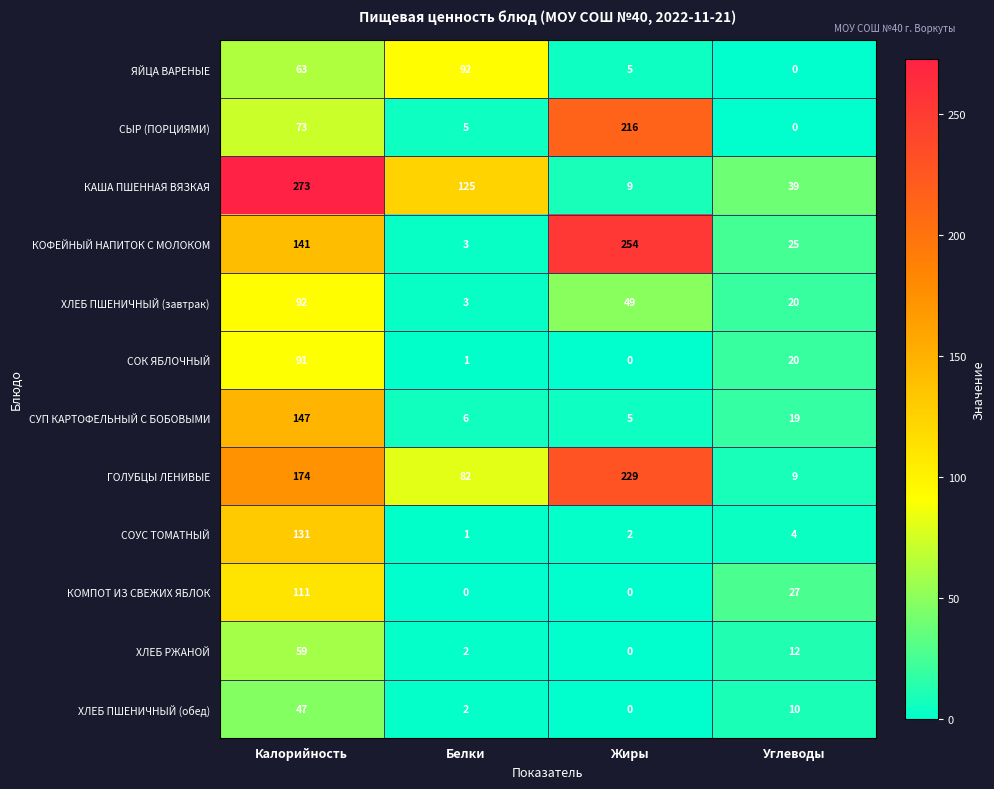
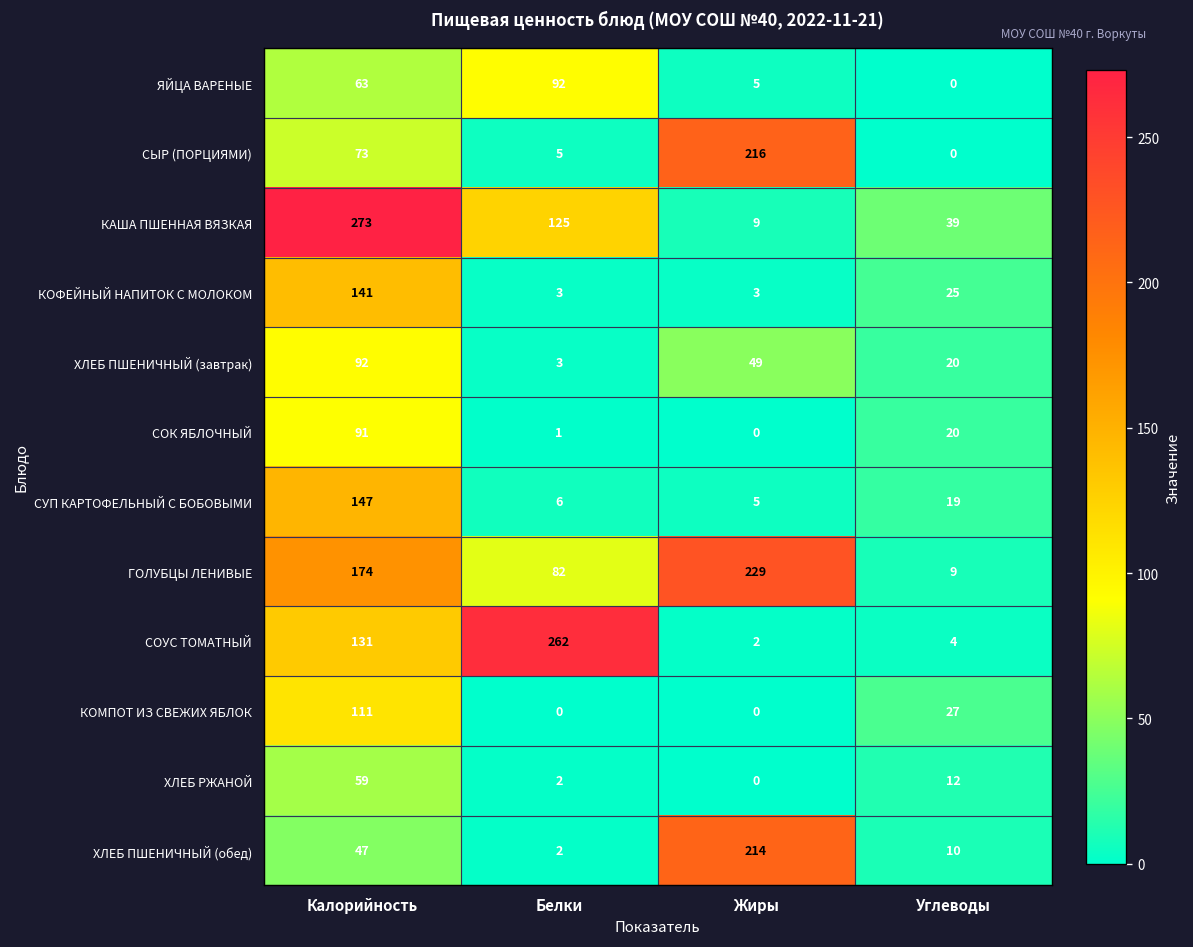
  {
    "ЯЙЦА ВАРЕНЫЕ": {
      "Калорийность": 63,
      "Белки": 92,
      "Жиры": 5,
      "Углеводы": 0
    },
    "СЫР (ПОРЦИЯМИ)": {
      "Калорийность": 73,
      "Белки": 5,
      "Жиры": 216,
      "Углеводы": 0
    },
    "КАША ПШЕННАЯ ВЯЗКАЯ": {
      "Калорийность": 273,
      "Белки": 125,
      "Жиры": 9,
      "Углеводы": 39
    },
    "КОФЕЙНЫЙ НАПИТОК С МОЛОКОМ": {
      "Калорийность": 141,
      "Белки": 3,
-     "Жиры": 254,
+     "Жиры": 3,
      "Углеводы": 25
    },
    "ХЛЕБ ПШЕНИЧНЫЙ (завтрак)": {
      "Калорийность": 92,
      "Белки": 3,
      "Жиры": 49,
      "Углеводы": 20
    },
    "СОК ЯБЛОЧНЫЙ": {
      "Калорийность": 91,
      "Белки": 1,
      "Жиры": 0,
      "Углеводы": 20
    },
    "СУП КАРТОФЕЛЬНЫЙ С БОБОВЫМИ": {
      "Калорийность": 147,
      "Белки": 6,
      "Жиры": 5,
      "Углеводы": 19
    },
    "ГОЛУБЦЫ ЛЕНИВЫЕ": {
      "Калорийность": 174,
      "Белки": 82,
      "Жиры": 229,
      "Углеводы": 9
    },
    "СОУС ТОМАТНЫЙ": {
      "Калорийность": 131,
-     "Белки": 1,
+     "Белки": 262,
      "Жиры": 2,
      "Углеводы": 4
    },
    "КОМПОТ ИЗ СВЕЖИХ ЯБЛОК": {
      "Калорийность": 111,
      "Белки": 0,
      "Жиры": 0,
      "Углеводы": 27
    },
    "ХЛЕБ РЖАНОЙ": {
      "Калорийность": 59,
      "Белки": 2,
      "Жиры": 0,
      "Углеводы": 12
    },
    "ХЛЕБ ПШЕНИЧНЫЙ (обед)": {
      "Калорийность": 47,
      "Белки": 2,
-     "Жиры": 0,
+     "Жиры": 214,
      "Углеводы": 10
    }
  }
